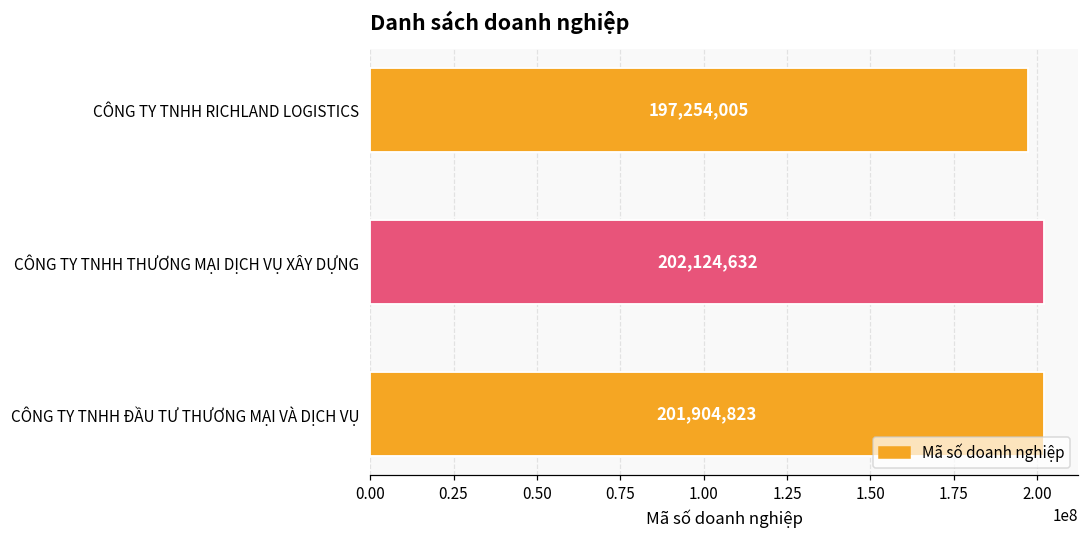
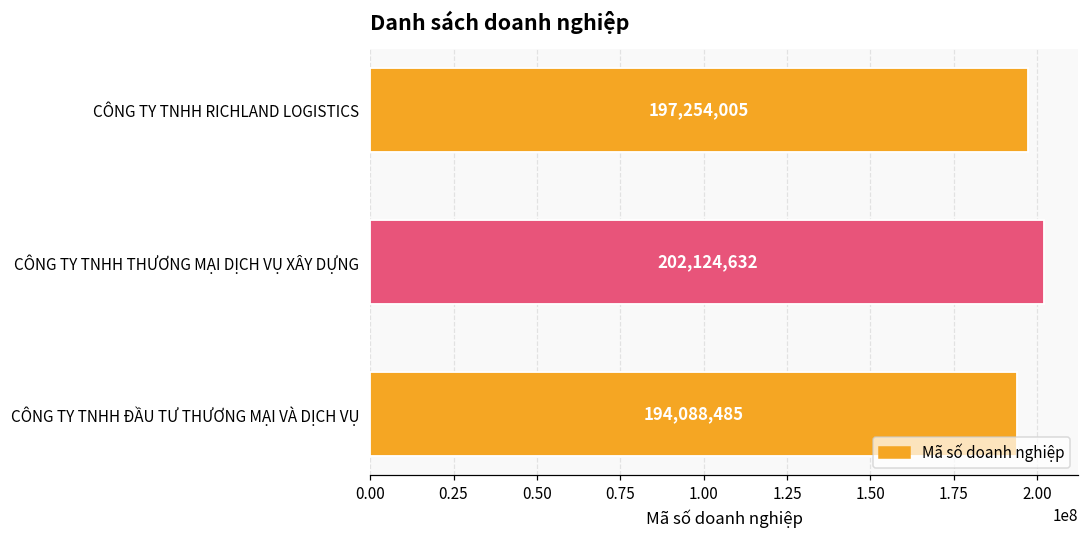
  {
    "CÔNG TY TNHH RICHLAND LOGISTICS": "197,254,005",
    "CÔNG TY TNHH THƯƠNG MẠI DỊCH VỤ XÂY DỰNG": "202,124,632",
-   "CÔNG TY TNHH ĐẦU TƯ THƯƠNG MẠI VÀ DỊCH VỤ": "201,904,823"
+   "CÔNG TY TNHH ĐẦU TƯ THƯƠNG MẠI VÀ DỊCH VỤ": "194,088,485"
  }
